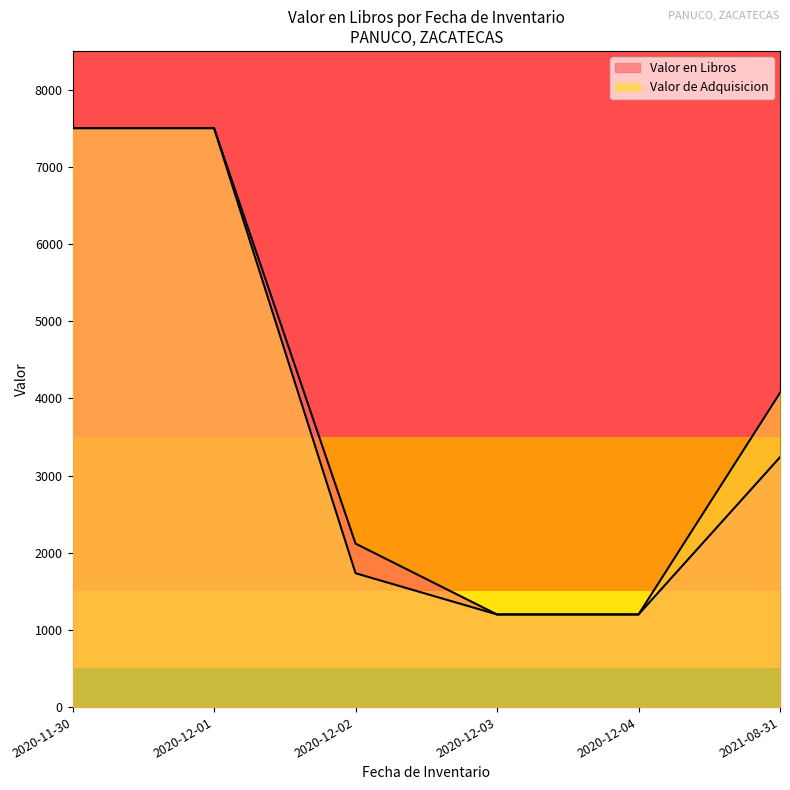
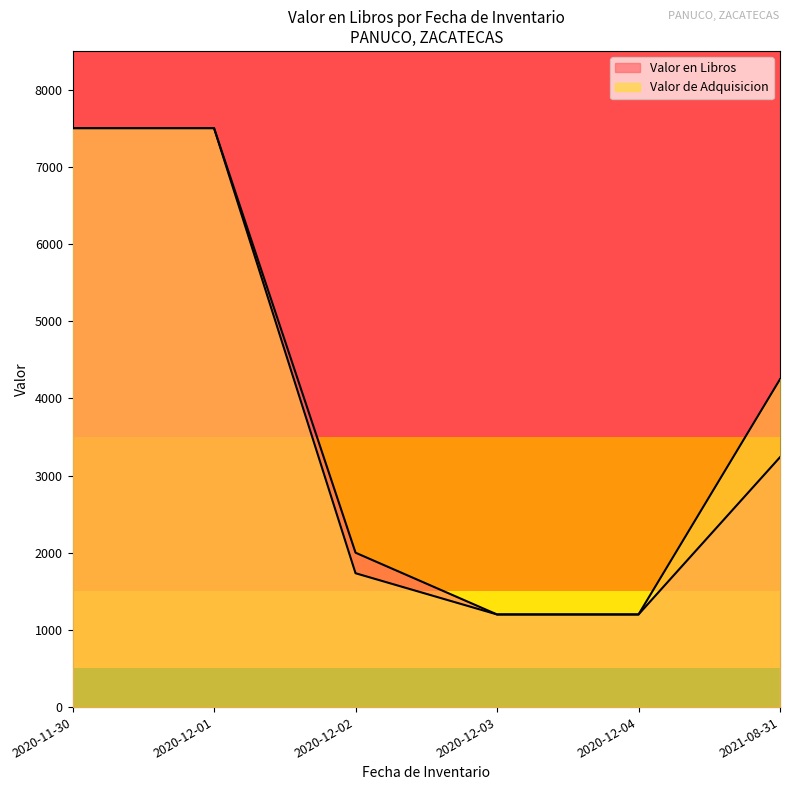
  {
    "Valor en Libros": {
-     "2020-12-02": 2100,
+     "2020-12-02": 2000,
      "2021-08-31": 3200
    },
    "Valor de Adquisicion": {
      "2020-12-02": 1700,
-     "2021-08-31": 4100
+     "2021-08-31": 4200
    }
  }
